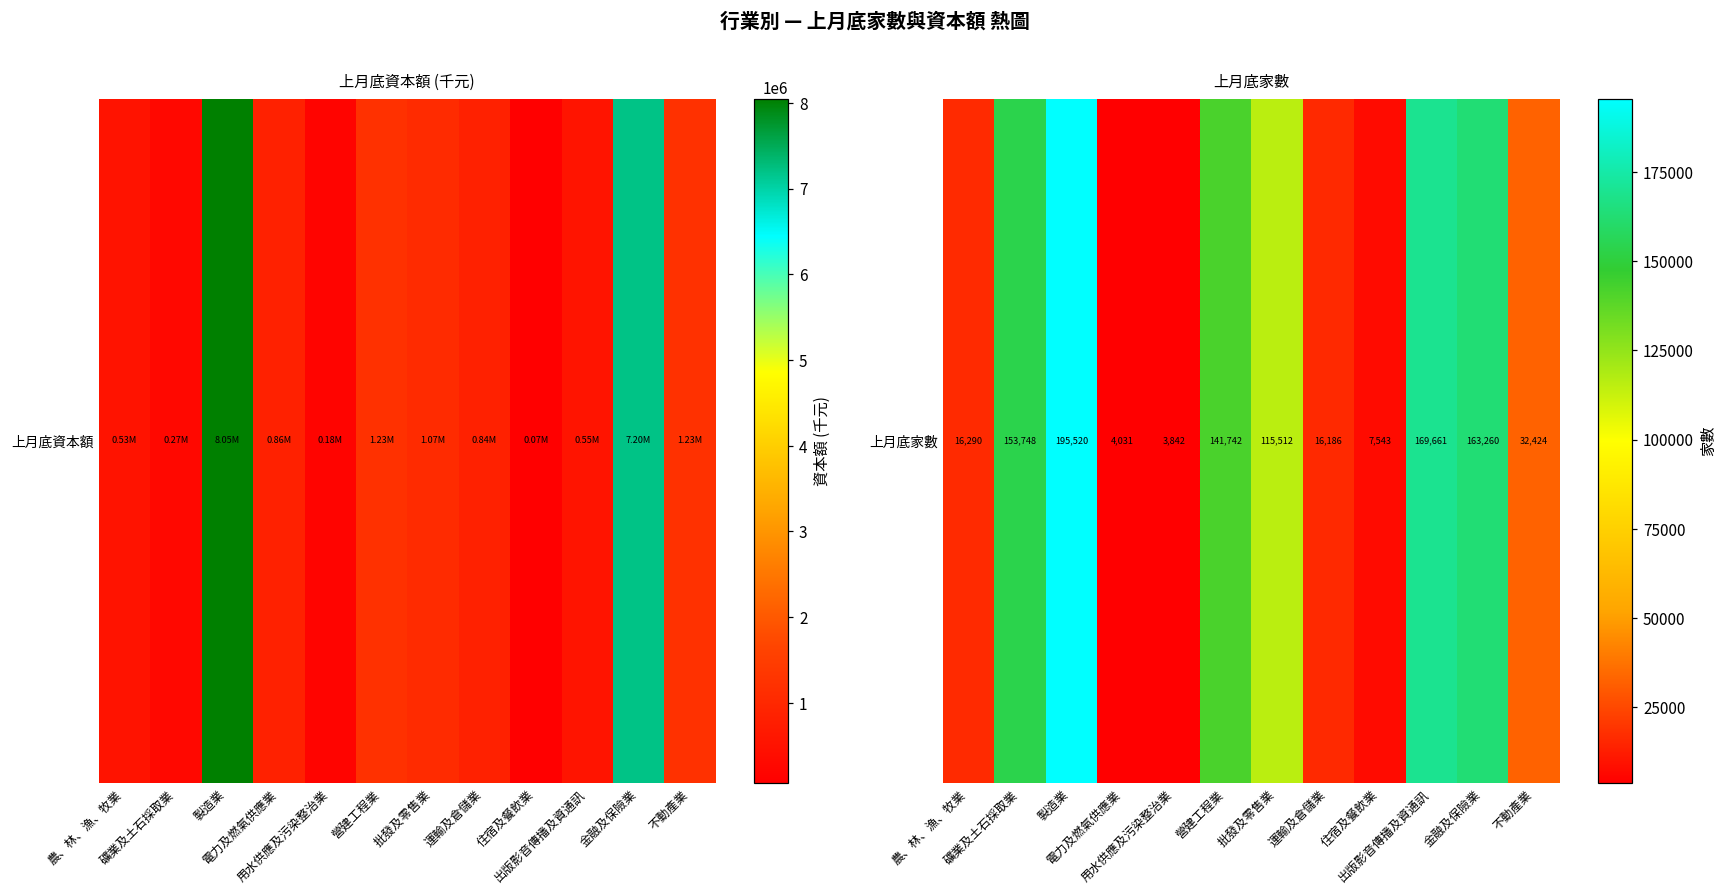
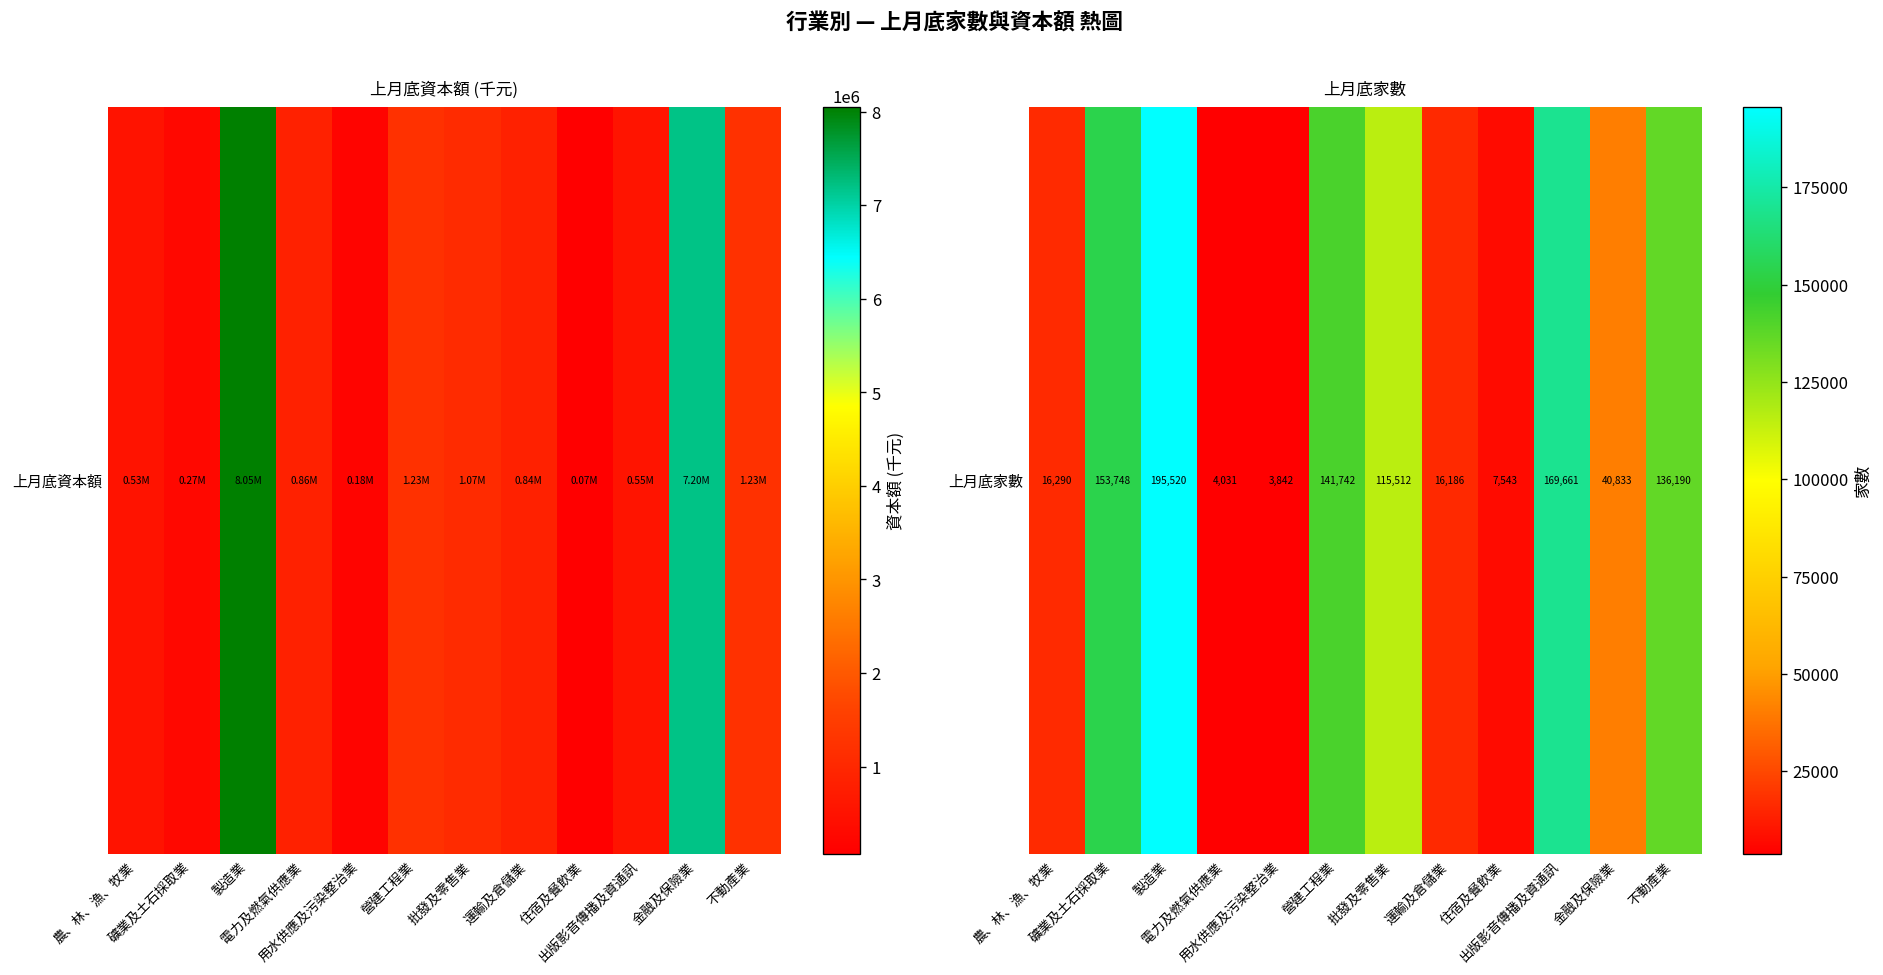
  {
    "上月底資本額 (千元)": {
      "上月底資本額": {
        "農、林、漁、牧業": "0.53M",
        "礦業及土石採取業": "0.27M",
        "製造業": "8.05M",
        "電力及燃氣供應業": "0.86M",
        "用水供應及污染整治業": "0.18M",
        "營建工程業": "1.23M",
        "批發及零售業": "1.07M",
        "運輸及倉儲業": "0.84M",
        "住宿及餐飲業": "0.07M",
        "出版影音傳播及資通訊": "0.55M",
        "金融及保險業": "7.20M",
        "不動產業": "1.23M"
      }
    },
    "上月底家數": {
      "上月底家數": {
        "農、林、漁、牧業": "16,290",
        "礦業及土石採取業": "153,748",
        "製造業": "195,520",
        "電力及燃氣供應業": "4,031",
        "用水供應及污染整治業": "3,842",
        "營建工程業": "141,742",
        "批發及零售業": "115,512",
        "運輸及倉儲業": "16,186",
        "住宿及餐飲業": "7,543",
        "出版影音傳播及資通訊": "169,661",
-       "金融及保險業": "163,260",
-       "不動產業": "32,424"
+       "金融及保險業": "40,833",
+       "不動產業": "136,190"
      }
    }
  }
